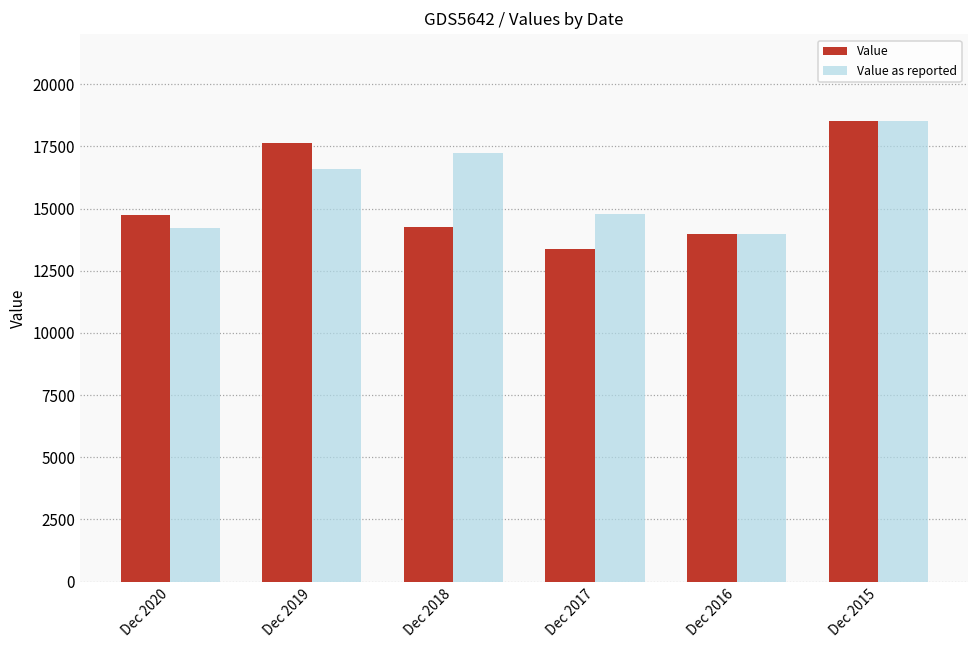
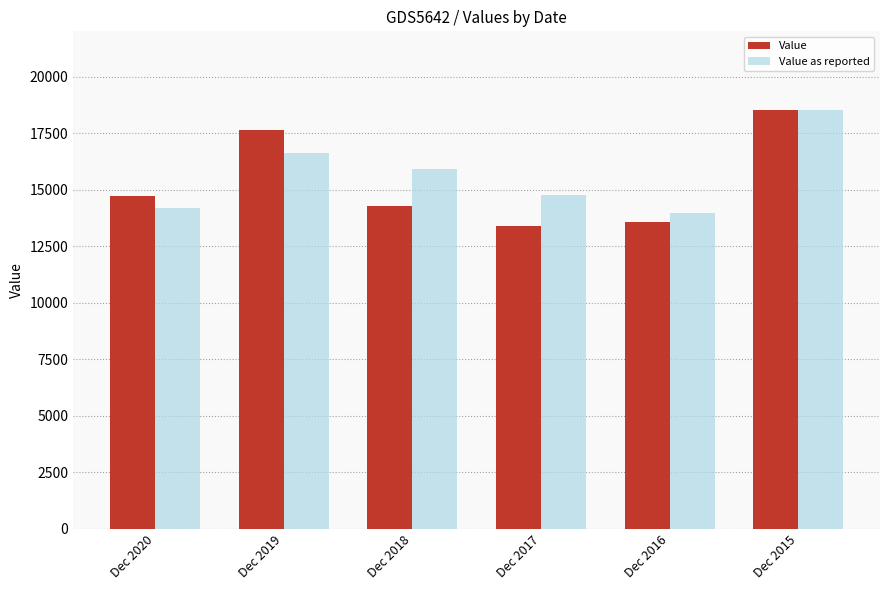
  {
    "Value": {
      "Dec 2020": 14700,
      "Dec 2019": 17600,
      "Dec 2018": 14300,
      "Dec 2017": 13400,
-     "Dec 2016": 14000,
+     "Dec 2016": 13500,
      "Dec 2015": 18500
    },
    "Value as reported": {
      "Dec 2020": 14200,
      "Dec 2019": 16600,
-     "Dec 2018": 17200,
+     "Dec 2018": 15900,
      "Dec 2017": 14800,
      "Dec 2016": 14000,
      "Dec 2015": 18500
    }
  }
